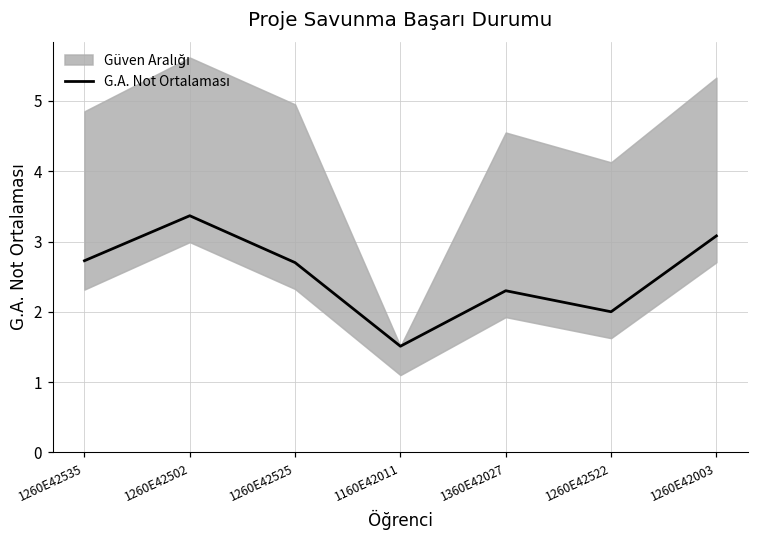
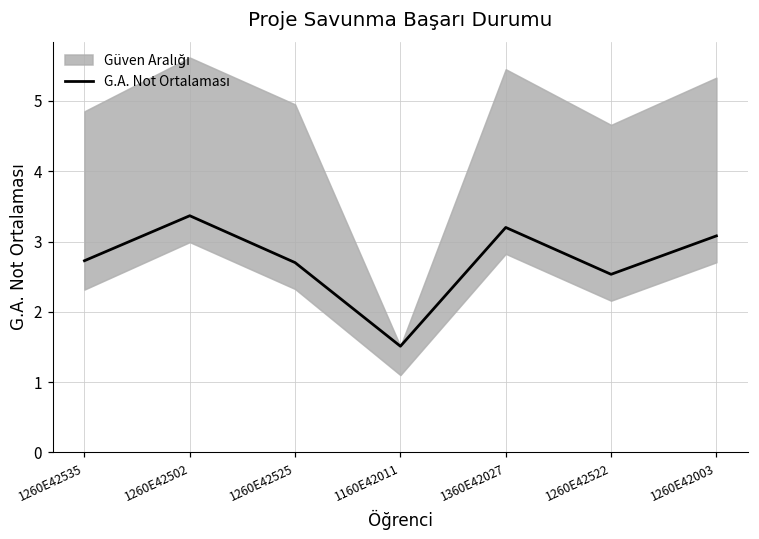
  {
    "G.A. Not Ortalaması": {
      "1260E42535": 2.7,
      "1260E42502": 3.4,
      "1260E42525": 2.7,
-     "1360E42027": 2.3,
-     "1260E42522": 2.0,
+     "1360E42027": 3.2,
+     "1260E42522": 2.5,
      "1260E42003": 3.1
    }
  }
